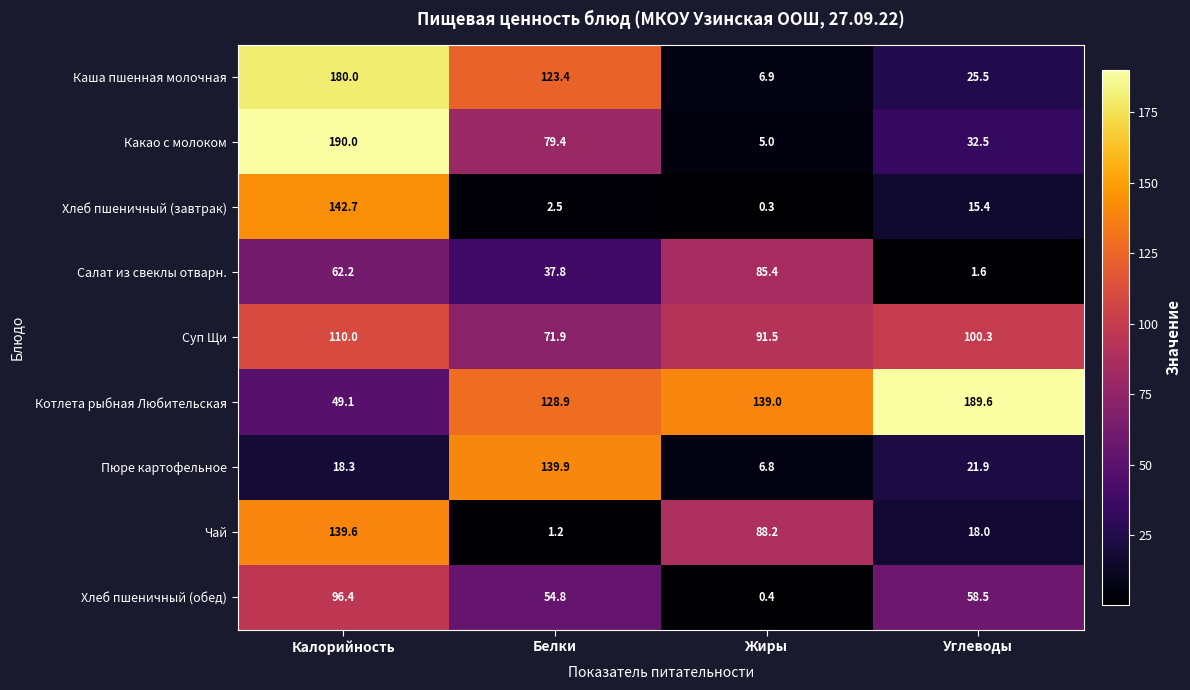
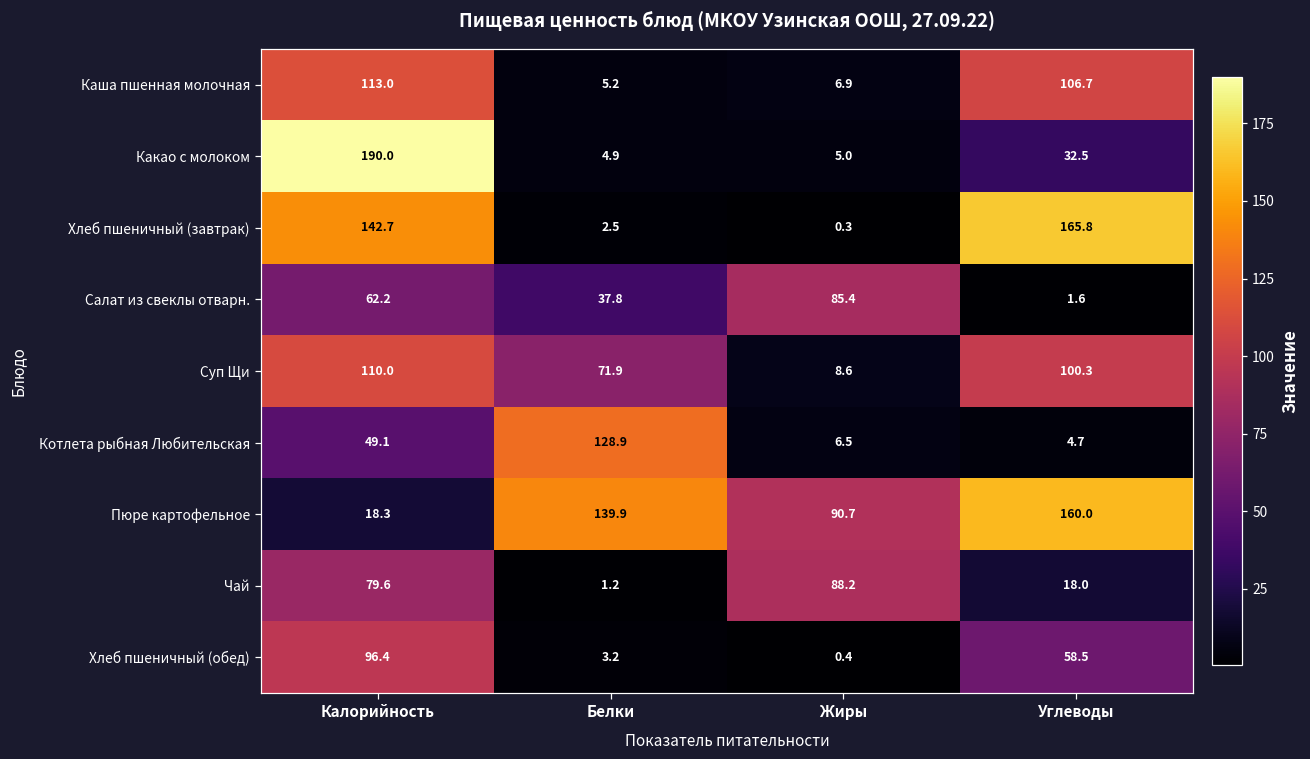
  {
    "Каша пшенная молочная": {
-     "Калорийность": 180.0,
-     "Белки": 123.4,
+     "Калорийность": 113.0,
+     "Белки": 5.2,
      "Жиры": 6.9,
-     "Углеводы": 25.5
+     "Углеводы": 106.7
    },
    "Какао с молоком": {
      "Калорийность": 190.0,
-     "Белки": 79.4,
+     "Белки": 4.9,
      "Жиры": 5.0,
      "Углеводы": 32.5
    },
    "Хлеб пшеничный (завтрак)": {
      "Калорийность": 142.7,
      "Белки": 2.5,
      "Жиры": 0.3,
-     "Углеводы": 15.4
+     "Углеводы": 165.8
    },
    "Салат из свеклы отварн.": {
      "Калорийность": 62.2,
      "Белки": 37.8,
      "Жиры": 85.4,
      "Углеводы": 1.6
    },
    "Суп Щи": {
      "Калорийность": 110.0,
      "Белки": 71.9,
-     "Жиры": 91.5,
+     "Жиры": 8.6,
      "Углеводы": 100.3
    },
    "Котлета рыбная Любительская": {
      "Калорийность": 49.1,
      "Белки": 128.9,
-     "Жиры": 139.0,
-     "Углеводы": 189.6
+     "Жиры": 6.5,
+     "Углеводы": 4.7
    },
    "Пюре картофельное": {
      "Калорийность": 18.3,
      "Белки": 139.9,
-     "Жиры": 6.8,
-     "Углеводы": 21.9
+     "Жиры": 90.7,
+     "Углеводы": 160.0
    },
    "Чай": {
-     "Калорийность": 139.6,
+     "Калорийность": 79.6,
      "Белки": 1.2,
      "Жиры": 88.2,
      "Углеводы": 18.0
    },
    "Хлеб пшеничный (обед)": {
      "Калорийность": 96.4,
-     "Белки": 54.8,
+     "Белки": 3.2,
      "Жиры": 0.4,
      "Углеводы": 58.5
    }
  }
